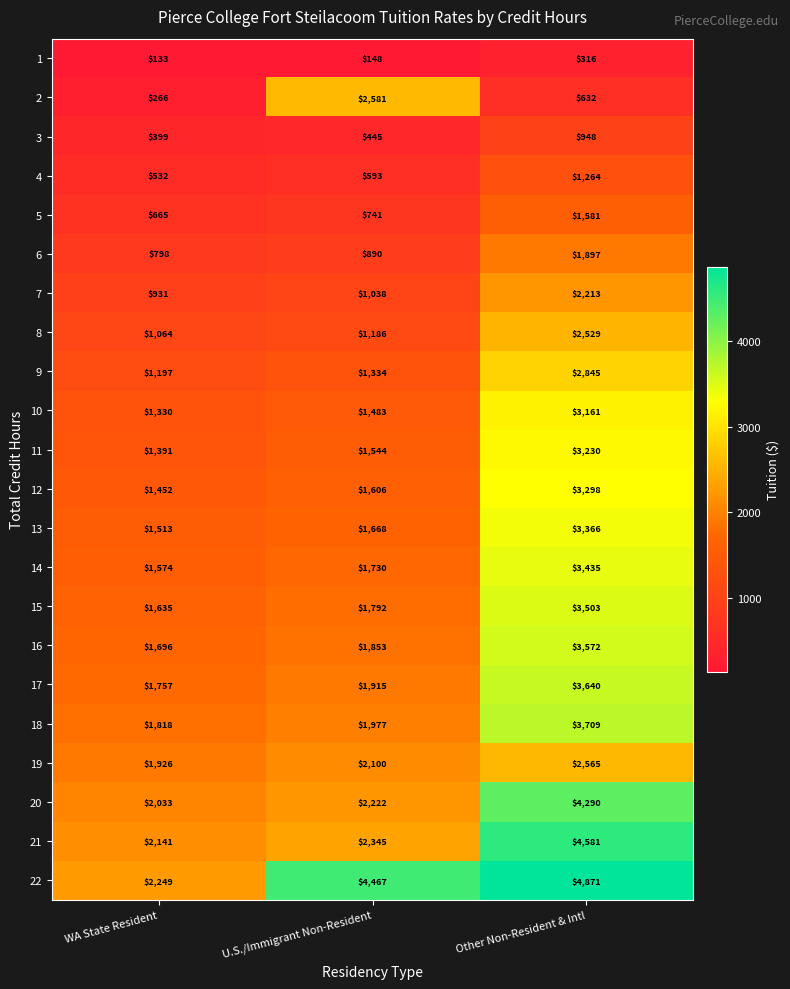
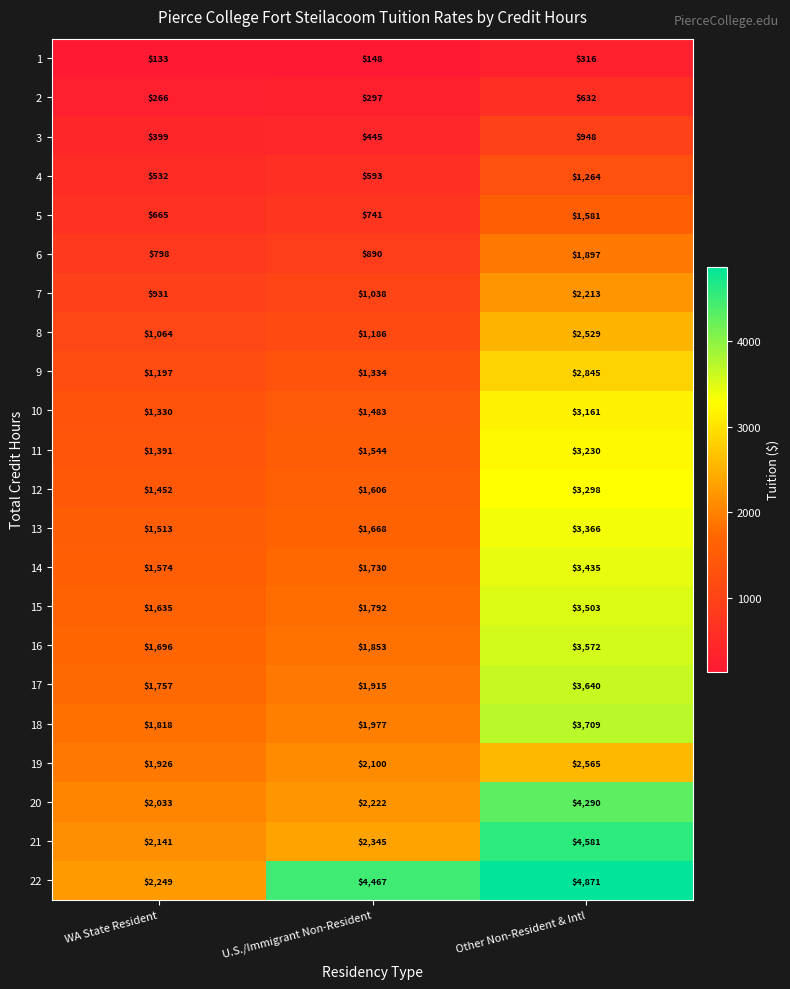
  {
    "1": {
      "WA State Resident": "$133",
      "U.S./Immigrant Non-Resident": "$148",
      "Other Non-Resident & Intl": "$316"
    },
    "2": {
      "WA State Resident": "$266",
-     "U.S./Immigrant Non-Resident": "$2,581",
+     "U.S./Immigrant Non-Resident": "$297",
      "Other Non-Resident & Intl": "$632"
    },
    "3": {
      "WA State Resident": "$399",
      "U.S./Immigrant Non-Resident": "$445",
      "Other Non-Resident & Intl": "$948"
    },
    "4": {
      "WA State Resident": "$532",
      "U.S./Immigrant Non-Resident": "$593",
      "Other Non-Resident & Intl": "$1,264"
    },
    "5": {
      "WA State Resident": "$665",
      "U.S./Immigrant Non-Resident": "$741",
      "Other Non-Resident & Intl": "$1,581"
    },
    "6": {
      "WA State Resident": "$798",
      "U.S./Immigrant Non-Resident": "$890",
      "Other Non-Resident & Intl": "$1,897"
    },
    "7": {
      "WA State Resident": "$931",
      "U.S./Immigrant Non-Resident": "$1,038",
      "Other Non-Resident & Intl": "$2,213"
    },
    "8": {
      "WA State Resident": "$1,064",
      "U.S./Immigrant Non-Resident": "$1,186",
      "Other Non-Resident & Intl": "$2,529"
    },
    "9": {
      "WA State Resident": "$1,197",
      "U.S./Immigrant Non-Resident": "$1,334",
      "Other Non-Resident & Intl": "$2,845"
    },
    "10": {
      "WA State Resident": "$1,330",
      "U.S./Immigrant Non-Resident": "$1,483",
      "Other Non-Resident & Intl": "$3,161"
    },
    "11": {
      "WA State Resident": "$1,391",
      "U.S./Immigrant Non-Resident": "$1,544",
      "Other Non-Resident & Intl": "$3,230"
    },
    "12": {
      "WA State Resident": "$1,452",
      "U.S./Immigrant Non-Resident": "$1,606",
      "Other Non-Resident & Intl": "$3,298"
    },
    "13": {
      "WA State Resident": "$1,513",
      "U.S./Immigrant Non-Resident": "$1,668",
      "Other Non-Resident & Intl": "$3,366"
    },
    "14": {
      "WA State Resident": "$1,574",
      "U.S./Immigrant Non-Resident": "$1,730",
      "Other Non-Resident & Intl": "$3,435"
    },
    "15": {
      "WA State Resident": "$1,635",
      "U.S./Immigrant Non-Resident": "$1,792",
      "Other Non-Resident & Intl": "$3,503"
    },
    "16": {
      "WA State Resident": "$1,696",
      "U.S./Immigrant Non-Resident": "$1,853",
      "Other Non-Resident & Intl": "$3,572"
    },
    "17": {
      "WA State Resident": "$1,757",
      "U.S./Immigrant Non-Resident": "$1,915",
      "Other Non-Resident & Intl": "$3,640"
    },
    "18": {
      "WA State Resident": "$1,818",
      "U.S./Immigrant Non-Resident": "$1,977",
      "Other Non-Resident & Intl": "$3,709"
    },
    "19": {
      "WA State Resident": "$1,926",
      "U.S./Immigrant Non-Resident": "$2,100",
      "Other Non-Resident & Intl": "$2,565"
    },
    "20": {
      "WA State Resident": "$2,033",
      "U.S./Immigrant Non-Resident": "$2,222",
      "Other Non-Resident & Intl": "$4,290"
    },
    "21": {
      "WA State Resident": "$2,141",
      "U.S./Immigrant Non-Resident": "$2,345",
      "Other Non-Resident & Intl": "$4,581"
    },
    "22": {
      "WA State Resident": "$2,249",
      "U.S./Immigrant Non-Resident": "$4,467",
      "Other Non-Resident & Intl": "$4,871"
    }
  }
